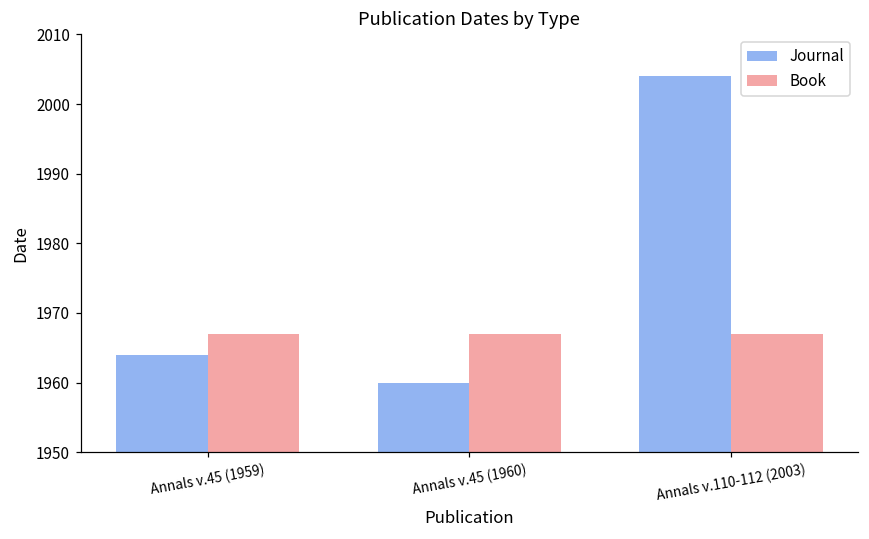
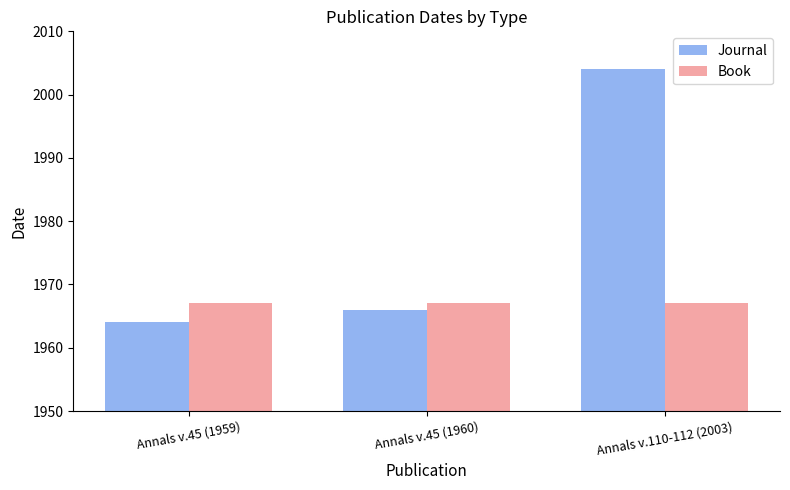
  {
    "Journal": {
      "Annals v.45 (1959)": 1964,
-     "Annals v.45 (1960)": 1960,
+     "Annals v.45 (1960)": 1966,
      "Annals v.110-112 (2003)": 2004
    },
    "Book": {
      "Annals v.45 (1959)": 1967,
      "Annals v.45 (1960)": 1967,
      "Annals v.110-112 (2003)": 1967
    }
  }
